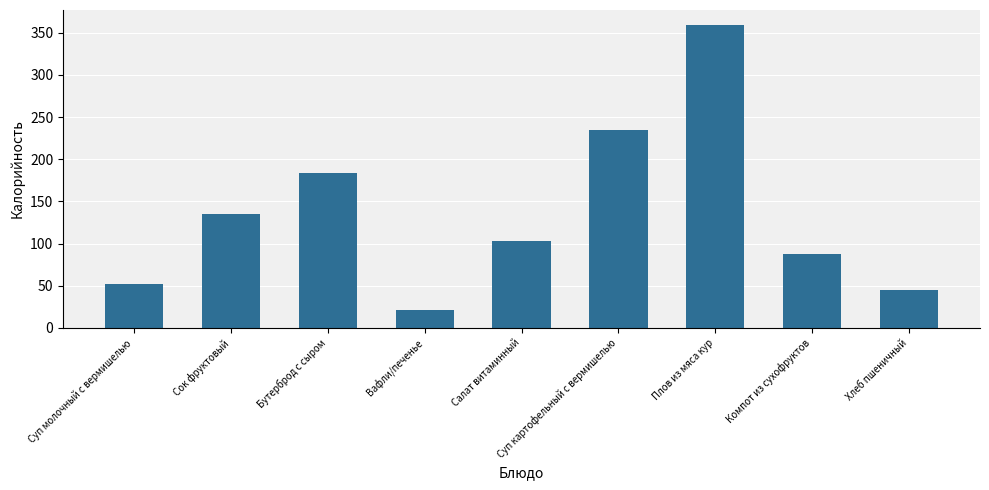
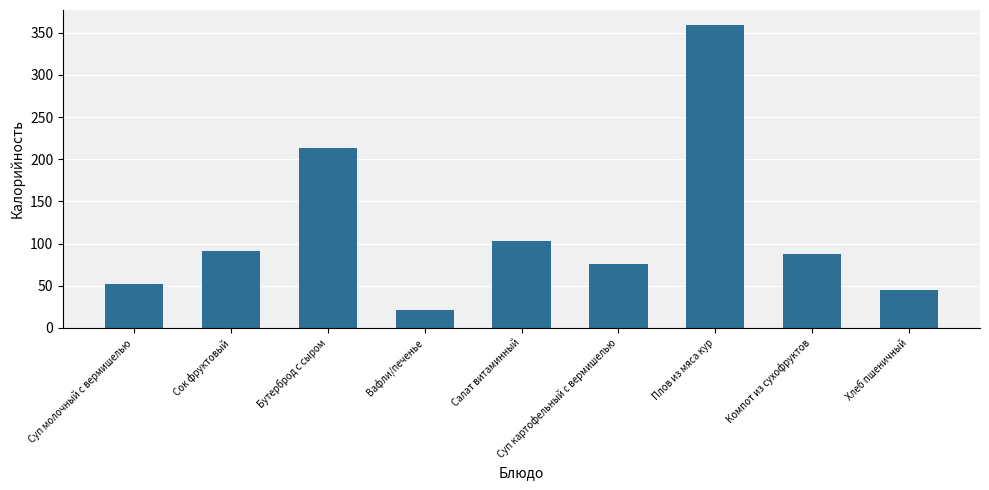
  {
    "Суп молочный с вермишелью": 50,
-   "Сок фруктовый": 140,
-   "Бутерброд с сыром": 180,
+   "Сок фруктовый": 90,
+   "Бутерброд с сыром": 210,
    "Вафли/печенье": 20,
    "Салат витаминный": 100,
-   "Суп картофельный с вермишелью": 240,
+   "Суп картофельный с вермишелью": 80,
    "Плов из мяса кур": 360,
    "Компот из сухофруктов": 90,
    "Хлеб пшеничный": 50
  }
